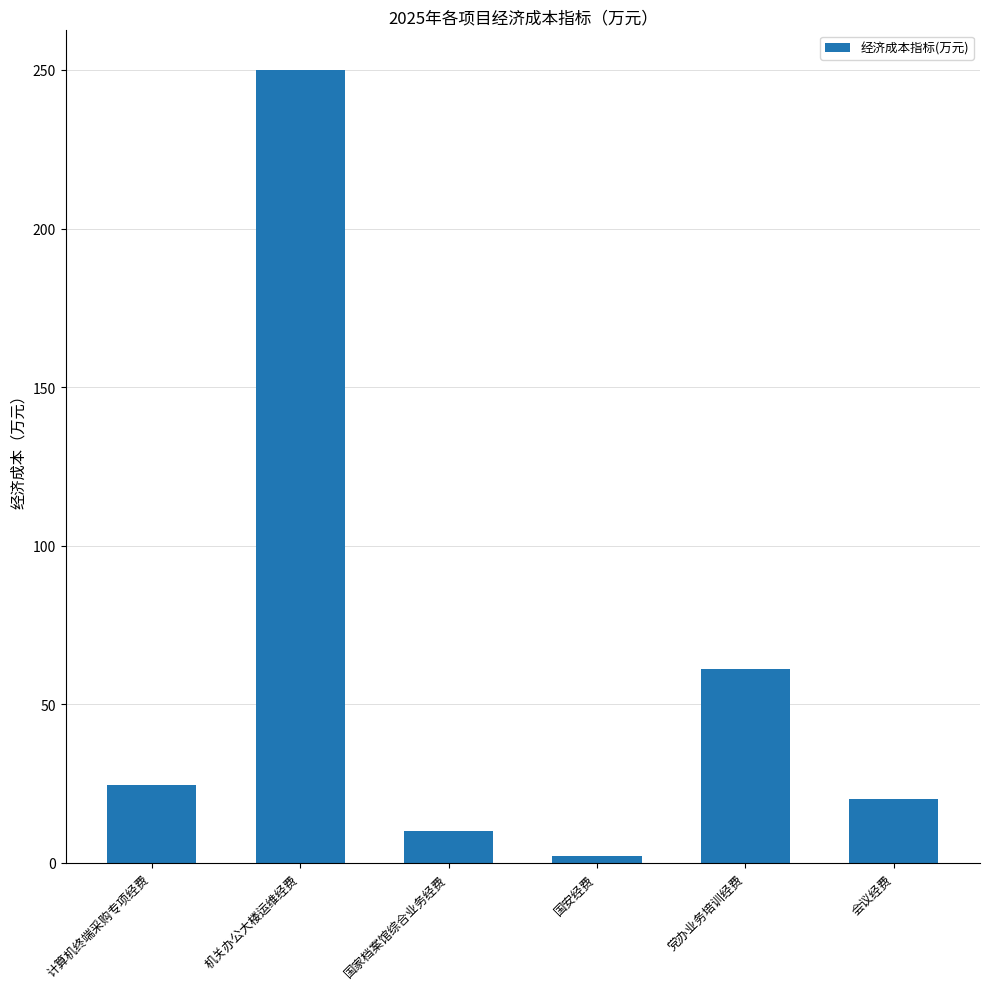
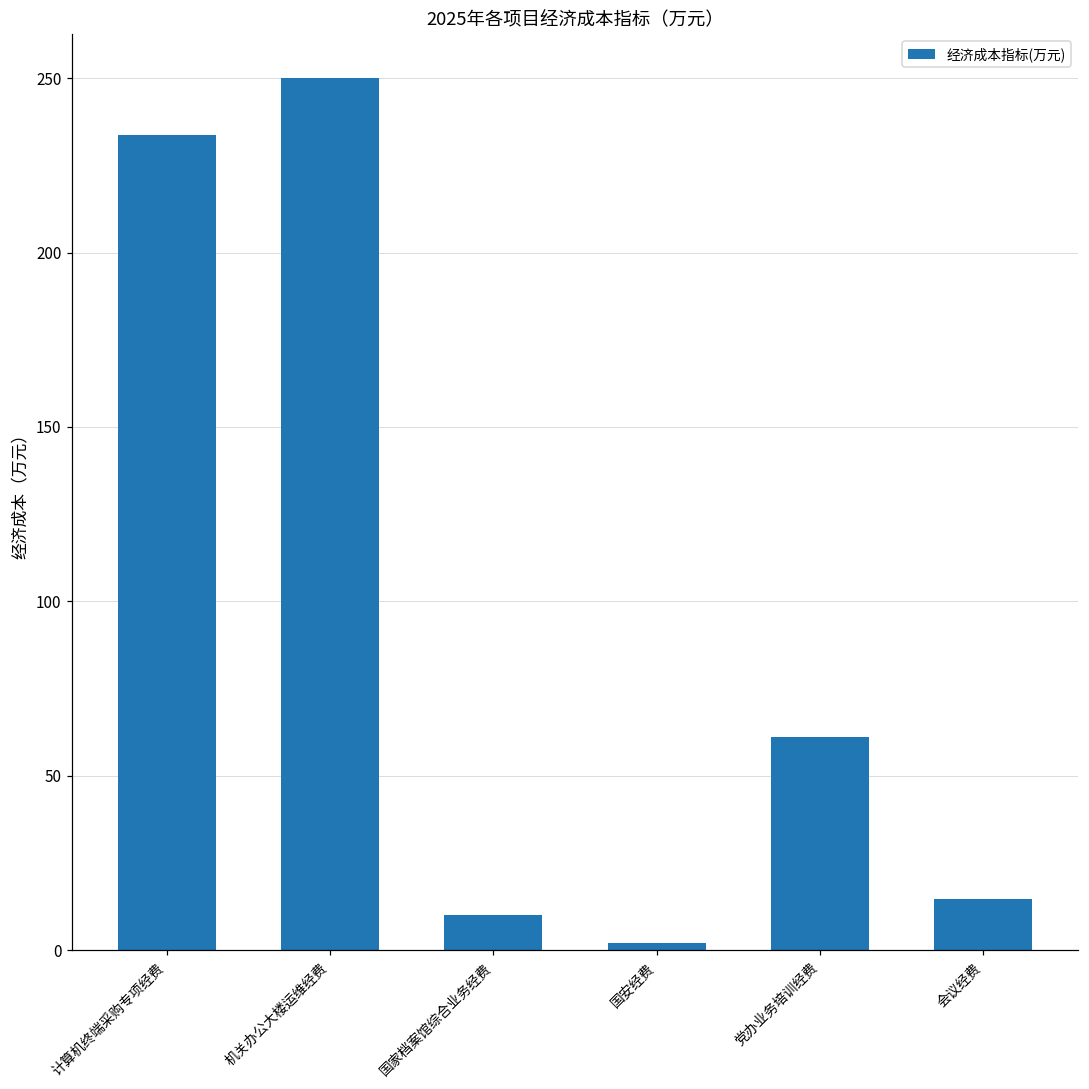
  {
-   "计算机终端采购专项经费": 25,
+   "计算机终端采购专项经费": 234,
    "机关办公大楼运维经费": 250,
    "国家档案馆综合业务经费": 10,
    "国安经费": 2,
    "党办业务培训经费": 61,
-   "会议经费": 20
+   "会议经费": 15
  }
